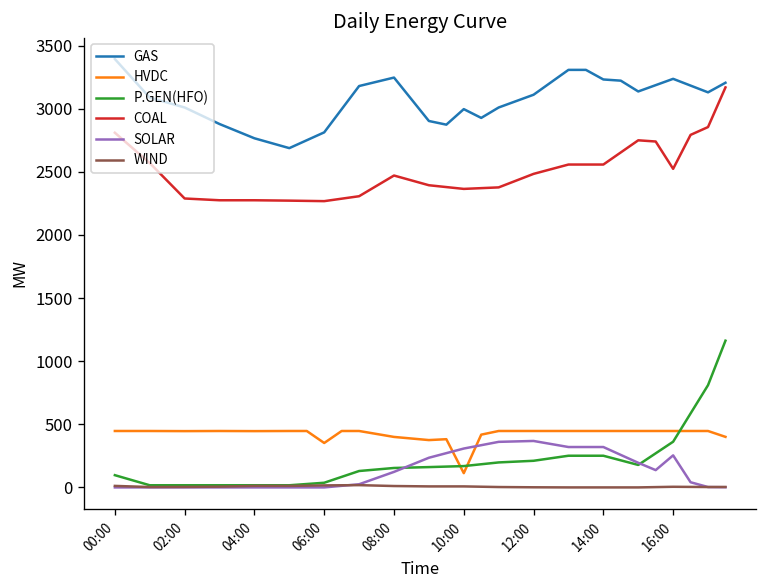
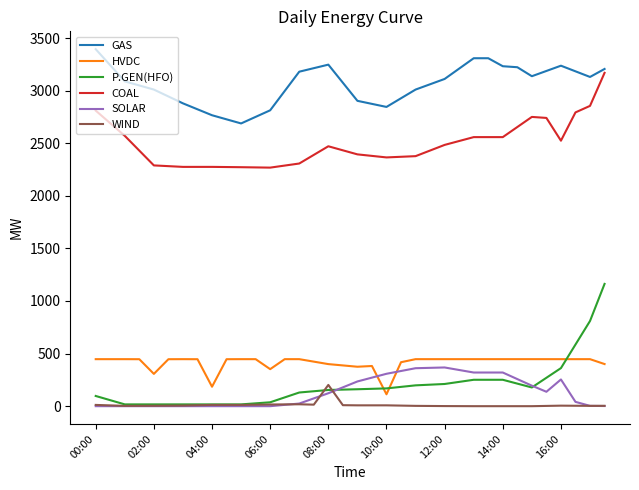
  {
    "GAS": {
      "04:00": 2770,
      "06:00": 2810,
      "08:00": 3250,
-     "10:00": 3000,
+     "10:00": 2850,
      "12:00": 3110,
      "14:00": 3230,
      "16:00": 3240
    },
    "HVDC": {
      "00:00": 450,
-     "02:00": 450,
-     "04:00": 450,
+     "02:00": 310,
+     "04:00": 190,
      "06:00": 350,
      "08:00": 400,
      "10:00": 110,
      "12:00": 450,
      "14:00": 450,
      "16:00": 450
    },
    "P.GEN(HFO)": {
      "00:00": 100,
      "08:00": 150,
      "10:00": 170,
      "12:00": 210,
      "14:00": 250,
      "16:00": 360
    },
    "COAL": {
      "02:00": 2290,
      "04:00": 2280,
      "06:00": 2270,
      "08:00": 2470,
      "10:00": 2370,
      "12:00": 2480,
      "14:00": 2560,
      "16:00": 2520
    },
    "SOLAR": {
      "08:00": 120,
      "10:00": 310,
      "12:00": 370,
      "14:00": 320,
      "16:00": 250
    },
    "WIND": {
-     "08:00": 10,
+     "08:00": 200,
      "10:00": 10,
      "12:00": 0,
      "14:00": 0,
      "16:00": 10
    }
  }
